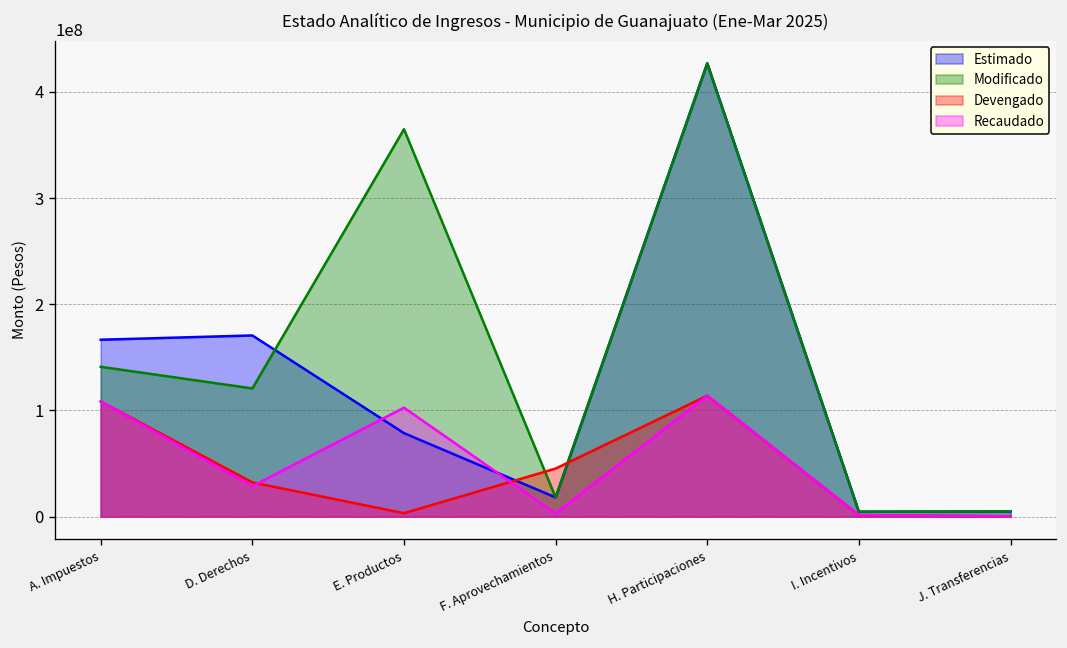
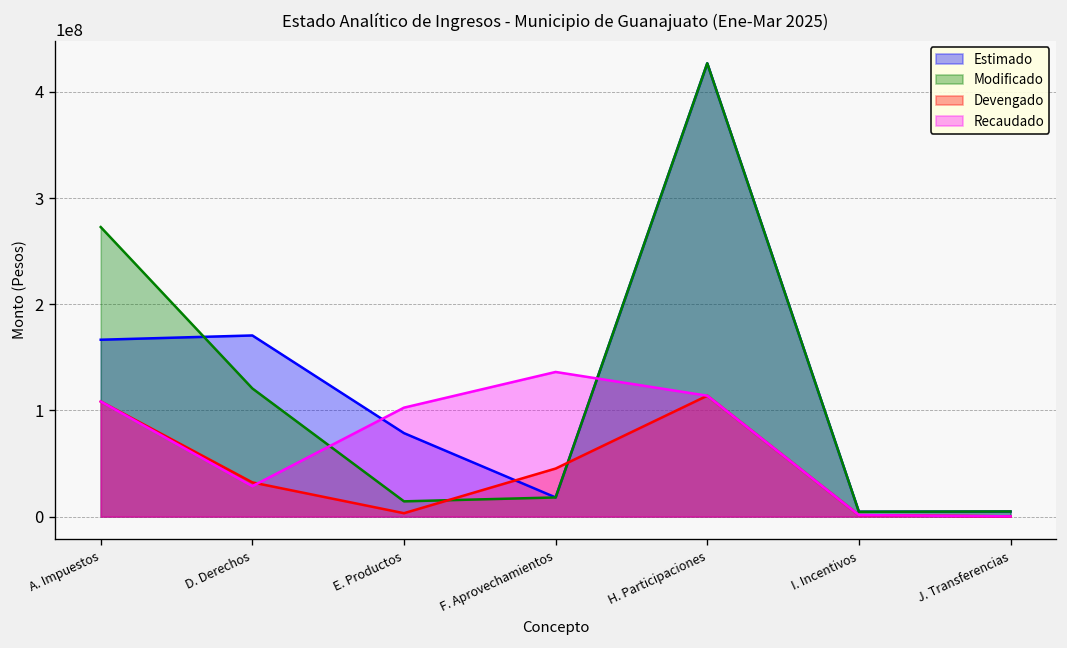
  {
    "Estimado": {
      "A. Impuestos": 170000000,
      "D. Derechos": 170000000,
      "E. Productos": 80000000
    },
    "Modificado": {
-     "A. Impuestos": 140000000,
+     "A. Impuestos": 270000000,
      "D. Derechos": 120000000,
-     "E. Productos": 360000000
+     "E. Productos": 10000000
    },
    "Devengado": {
      "D. Derechos": 30000000,
      "E. Productos": 0,
      "F. Aprovechamientos": 50000000
    },
    "Recaudado": {
      "D. Derechos": 30000000,
      "E. Productos": 100000000,
-     "F. Aprovechamientos": 0
+     "F. Aprovechamientos": 140000000
    }
  }
